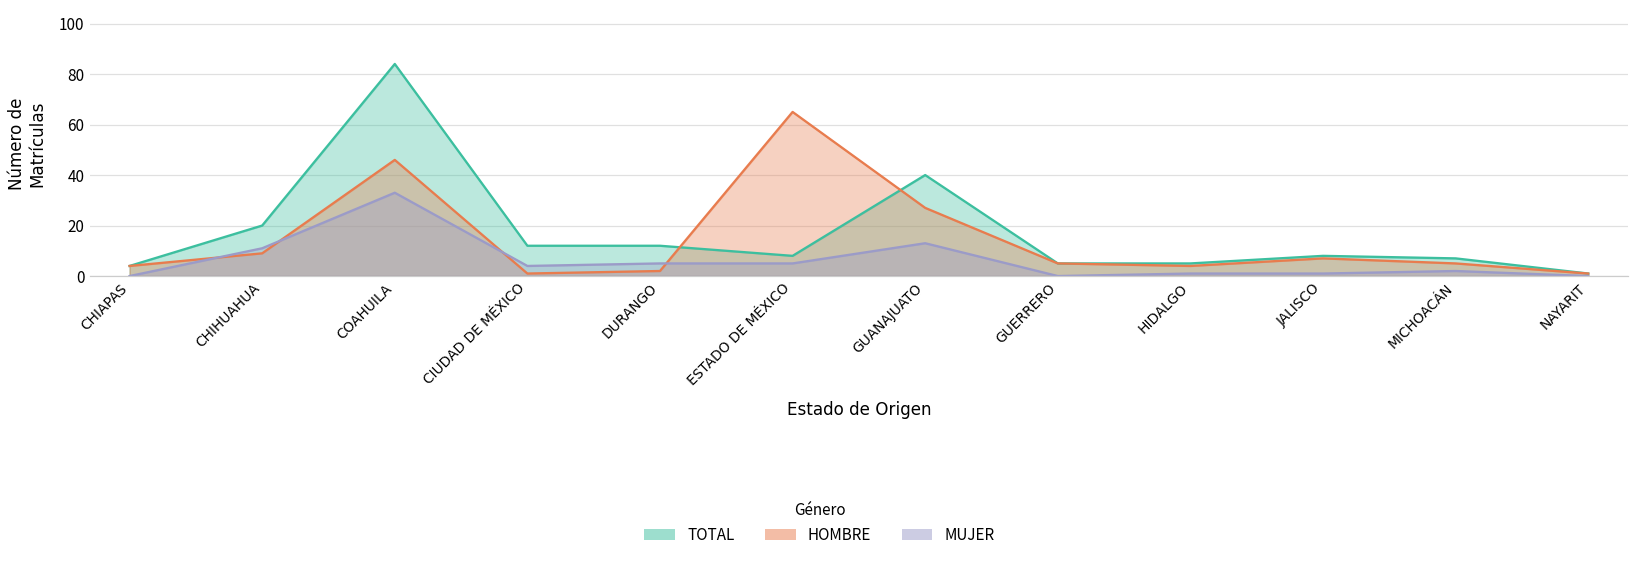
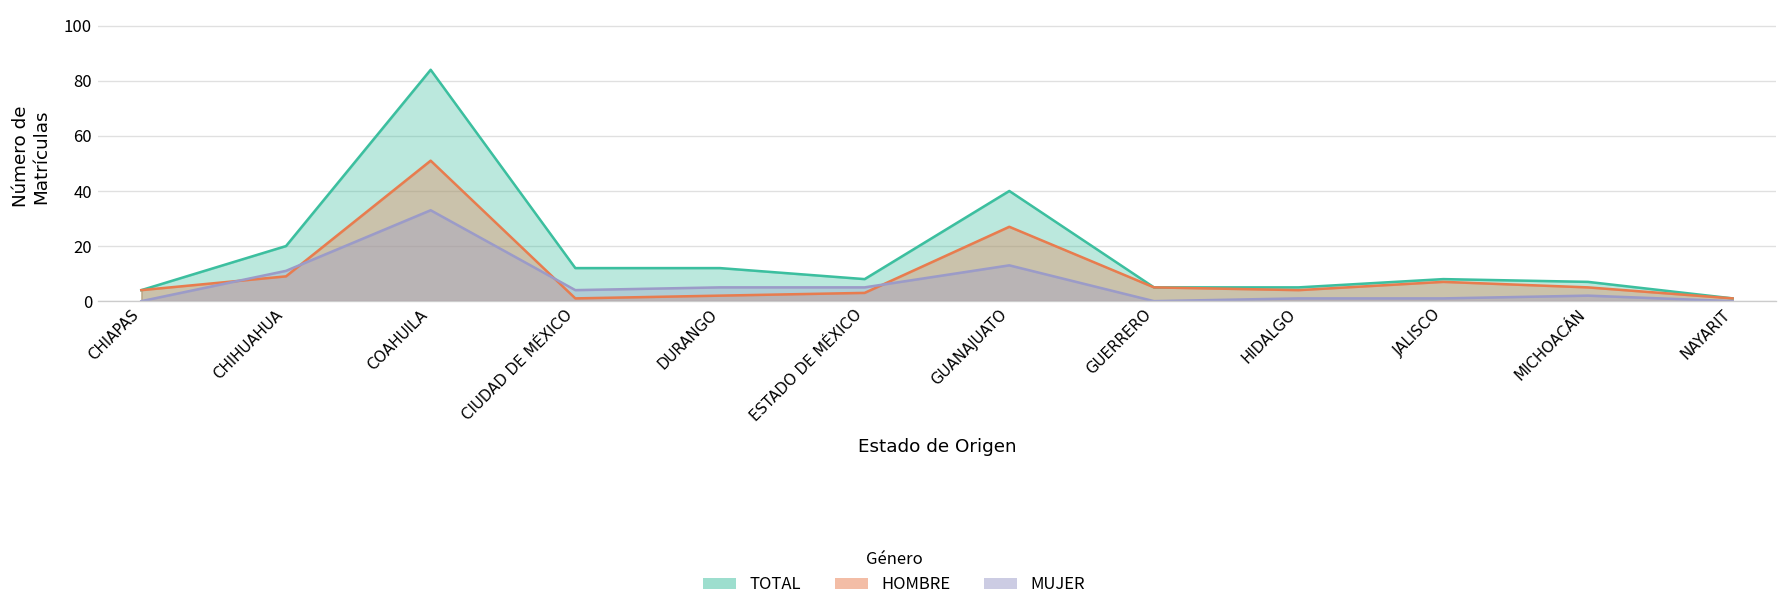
  {
    "HOMBRE": {
      "CHIHUAHUA": 9,
-     "COAHUILA": 46,
+     "COAHUILA": 51,
      "CIUDAD DE MÉXICO": 1,
      "DURANGO": 2,
-     "ESTADO DE MÉXICO": 65,
+     "ESTADO DE MÉXICO": 3,
      "GUANAJUATO": 27,
      "MICHOACÁN": 5
    }
  }
